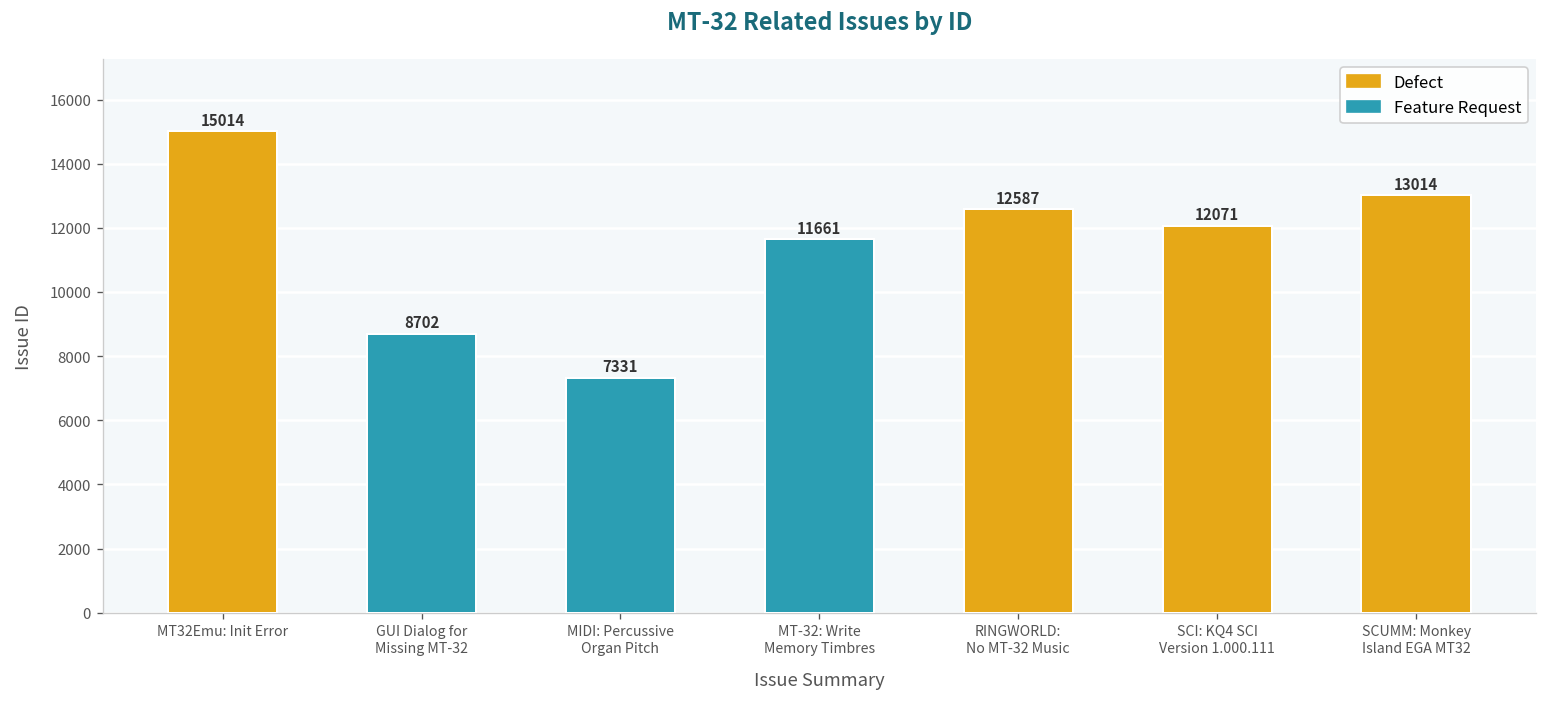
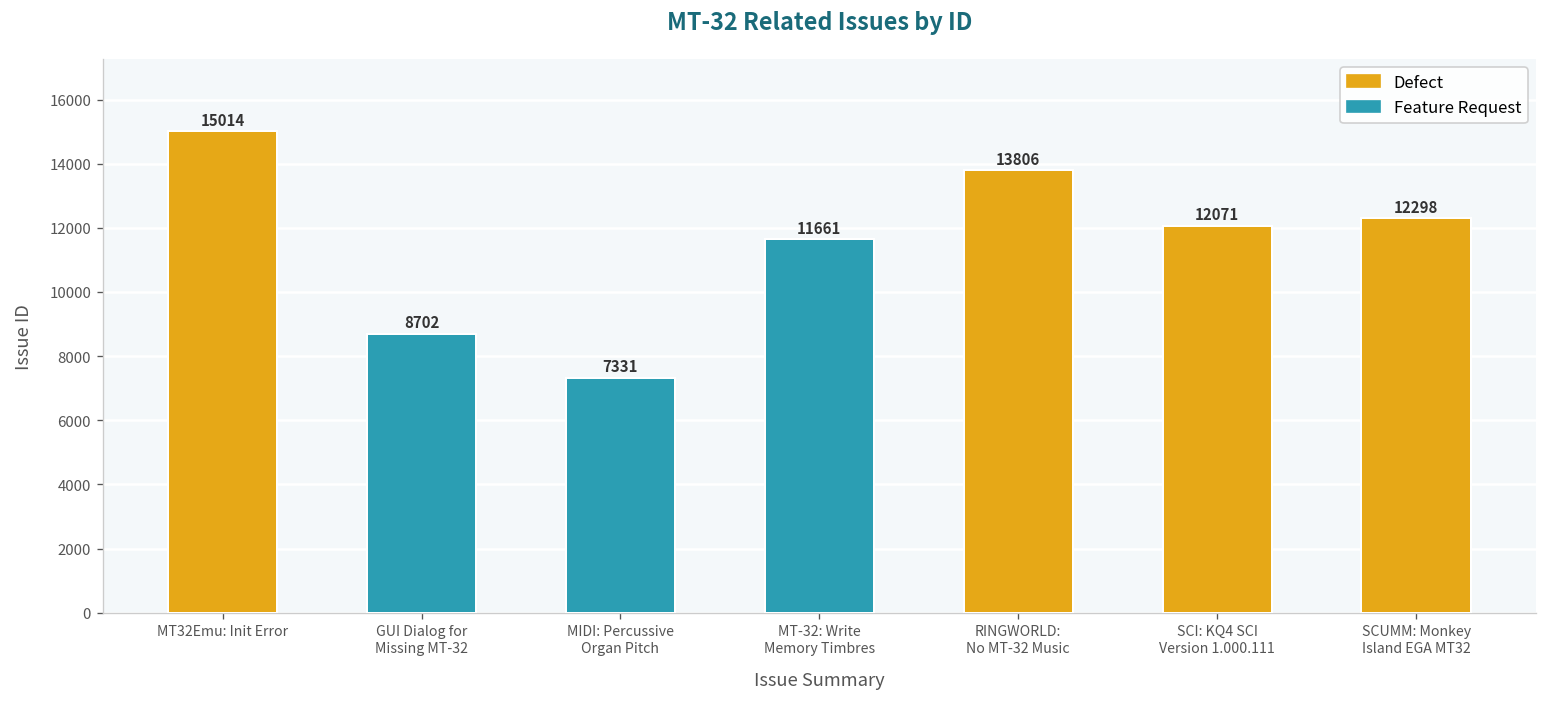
  {
    "MT32Emu: Init Error": 15014,
    "GUI Dialog for Missing MT-32": 8702,
    "MIDI: Percussive Organ Pitch": 7331,
    "MT-32: Write Memory Timbres": 11661,
-   "RINGWORLD: No MT-32 Music": 12587,
+   "RINGWORLD: No MT-32 Music": 13806,
    "SCI: KQ4 SCI Version 1.000.111": 12071,
-   "SCUMM: Monkey Island EGA MT32": 13014
+   "SCUMM: Monkey Island EGA MT32": 12298
  }
